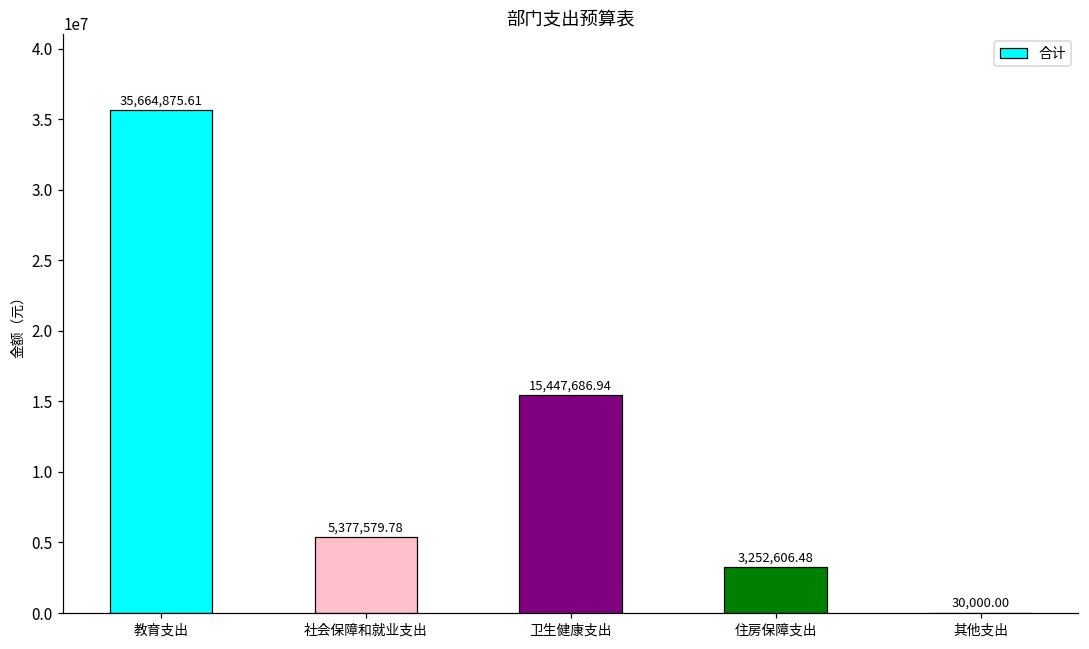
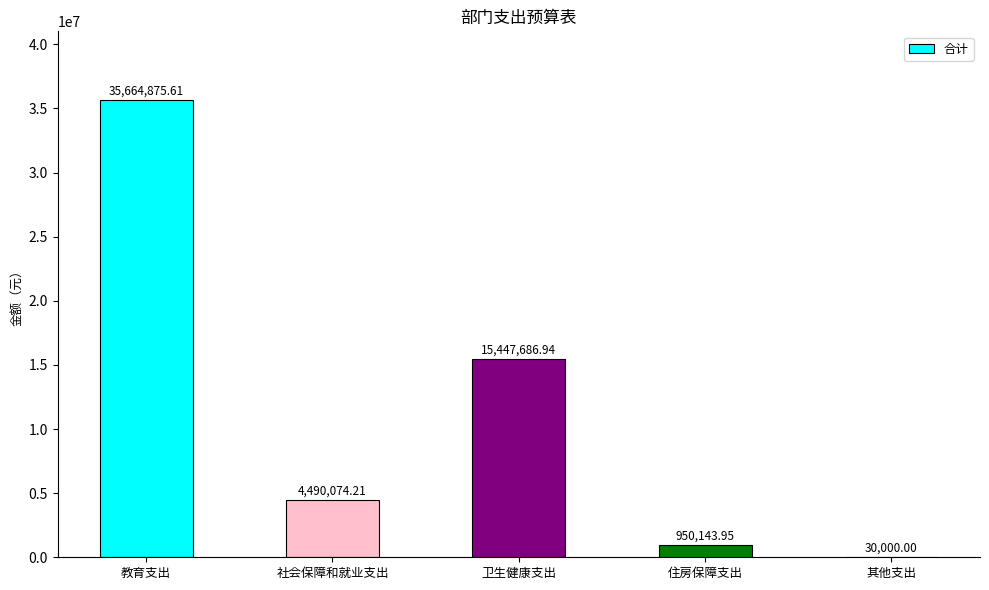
  {
    "教育支出": "35,664,875.61",
-   "社会保障和就业支出": "5,377,579.78",
+   "社会保障和就业支出": "4,490,074.21",
    "卫生健康支出": "15,447,686.94",
-   "住房保障支出": "3,252,606.48",
+   "住房保障支出": "950,143.95",
    "其他支出": "30,000.00"
  }
